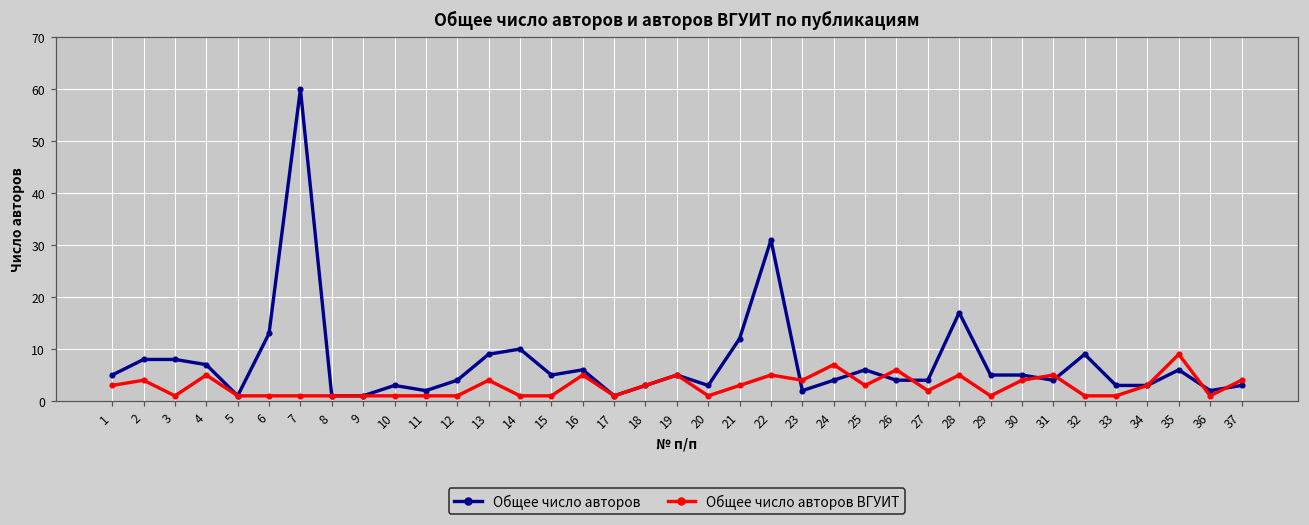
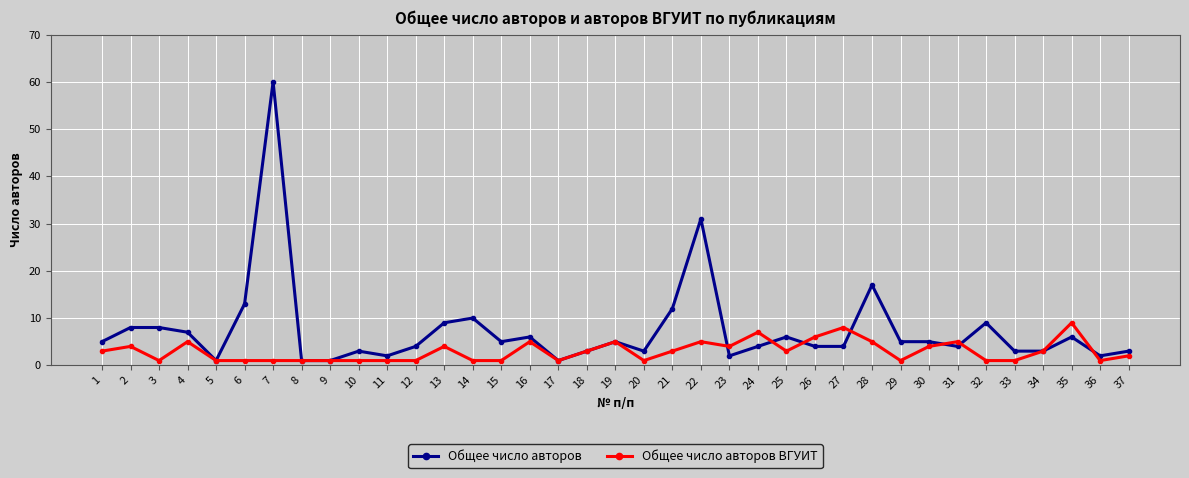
  {
    "Общее число авторов": {
      "1": 5,
      "2": 8,
      "3": 8,
      "4": 7,
      "6": 13,
      "7": 60,
      "10": 3,
      "11": 2,
      "12": 4,
      "13": 9,
      "14": 10,
      "15": 5,
      "16": 6,
      "20": 3,
      "21": 12,
      "22": 31,
      "23": 2,
      "24": 4,
      "25": 6,
      "26": 4,
      "27": 4,
      "28": 17,
      "29": 5,
      "30": 5,
      "31": 4,
      "32": 9,
      "33": 3,
      "35": 6,
      "36": 2,
      "37": 3
    },
    "Общее число авторов ВГУИТ": {
      "1": 3,
      "2": 4,
      "3": 1,
      "4": 5,
      "6": 1,
      "7": 1,
      "10": 1,
      "11": 1,
      "12": 1,
      "13": 4,
      "14": 1,
      "15": 1,
      "16": 5,
      "20": 1,
      "21": 3,
      "22": 5,
      "23": 4,
      "24": 7,
      "25": 3,
      "26": 6,
-     "27": 2,
+     "27": 8,
      "28": 5,
      "29": 1,
      "30": 4,
      "31": 5,
      "32": 1,
      "33": 1,
      "35": 9,
      "36": 1,
-     "37": 4
+     "37": 2
    }
  }
